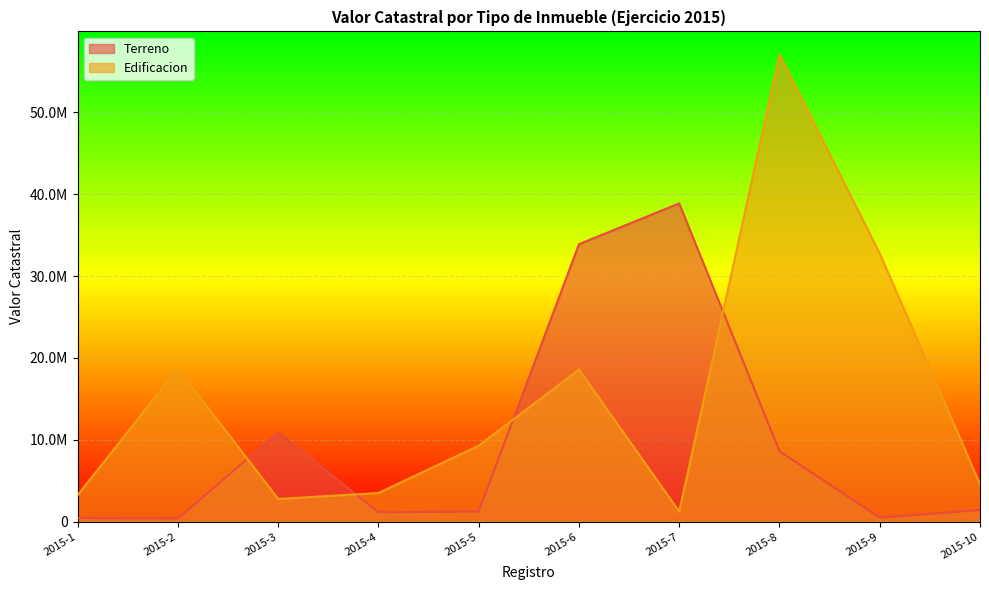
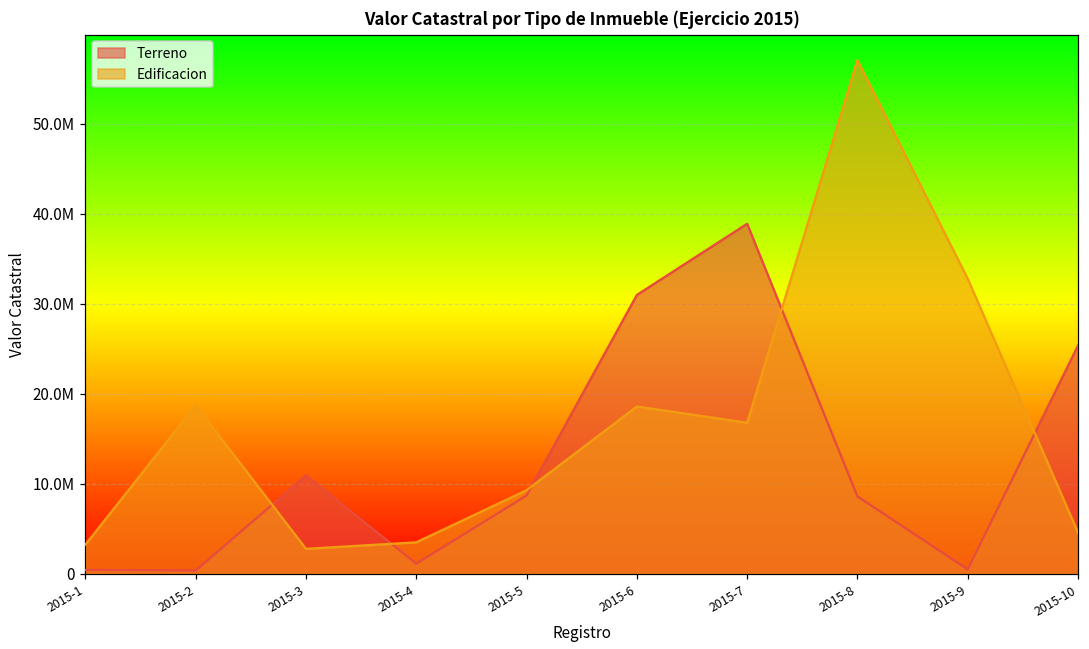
  {
    "Terreno": {
      "2015-1": 0,
      "2015-2": 0,
      "2015-3": 11000000,
      "2015-4": 1000000,
-     "2015-5": 1000000,
-     "2015-6": 34000000,
+     "2015-5": 9000000,
+     "2015-6": 31000000,
      "2015-7": 39000000,
      "2015-8": 9000000,
      "2015-9": 0,
-     "2015-10": 1000000
+     "2015-10": 25000000
    },
    "Edificacion": {
      "2015-1": 3000000,
      "2015-2": 19000000,
      "2015-3": 3000000,
      "2015-4": 3000000,
      "2015-5": 9000000,
      "2015-6": 19000000,
-     "2015-7": 1000000,
+     "2015-7": 17000000,
      "2015-8": 57000000,
      "2015-9": 33000000,
      "2015-10": 5000000
    }
  }
